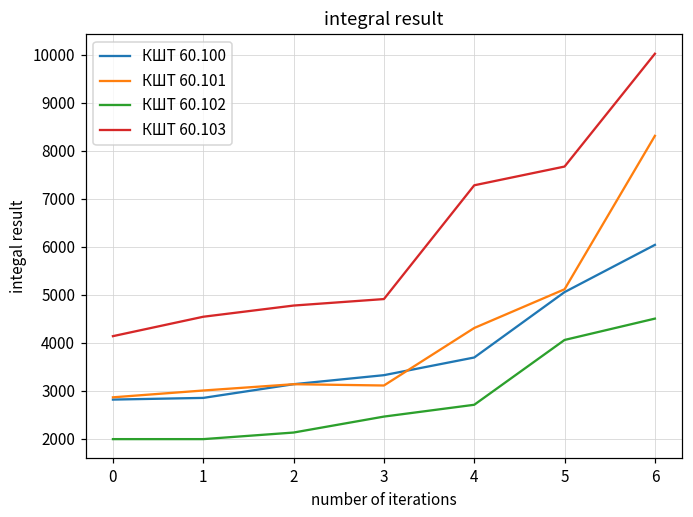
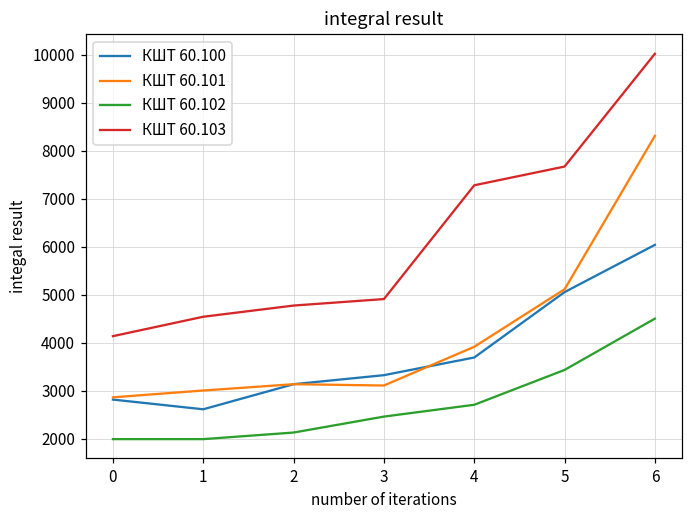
  {
    "КШТ 60.100": {
-     "1": 2900,
+     "1": 2600,
      "3": 3300,
      "4": 3700,
      "6": 6000
    },
    "КШТ 60.101": {
      "1": 3000,
      "3": 3100,
-     "4": 4300,
+     "4": 3900,
      "6": 8300
    },
    "КШТ 60.102": {
      "0": 2000,
      "1": 2000,
      "2": 2100,
      "3": 2500,
      "4": 2700,
-     "5": 4100,
+     "5": 3400,
      "6": 4500
    },
    "КШТ 60.103": {
      "0": 4100,
      "1": 4500,
      "2": 4800,
      "3": 4900,
      "4": 7300,
      "5": 7700,
      "6": 10000
    }
  }
